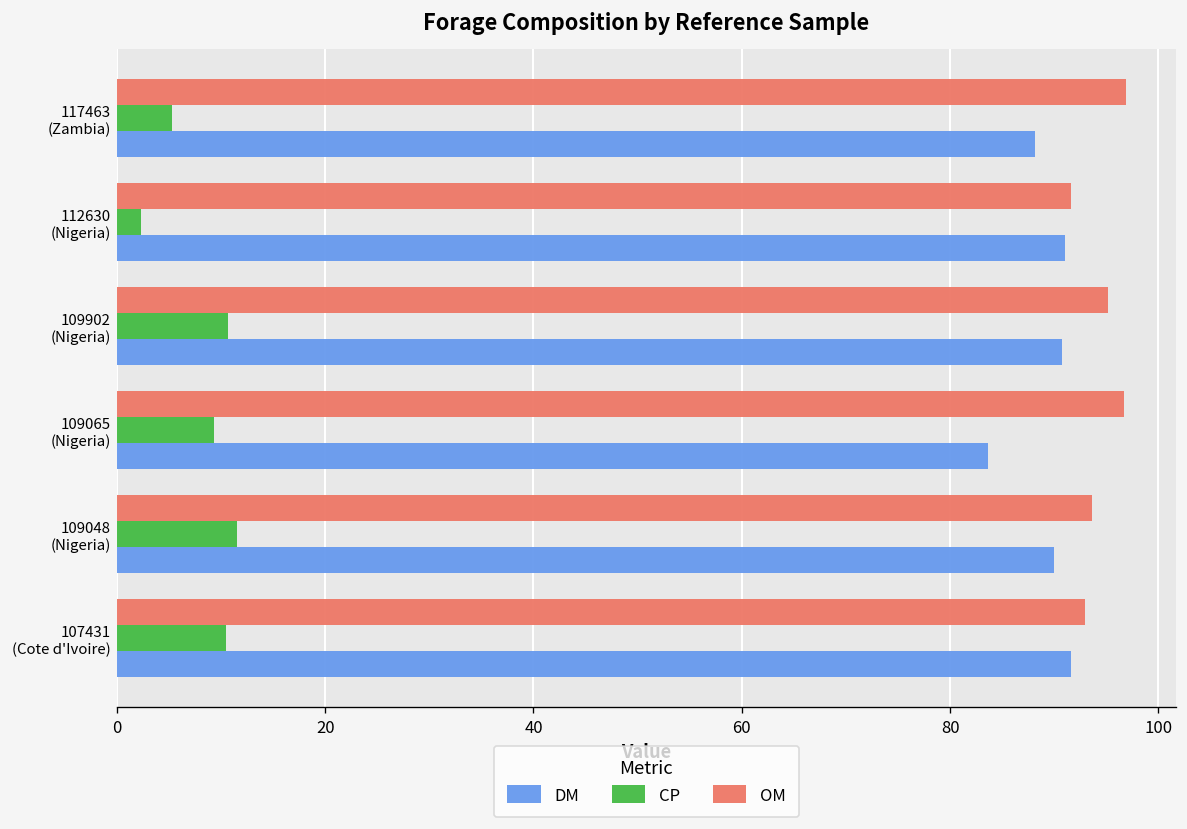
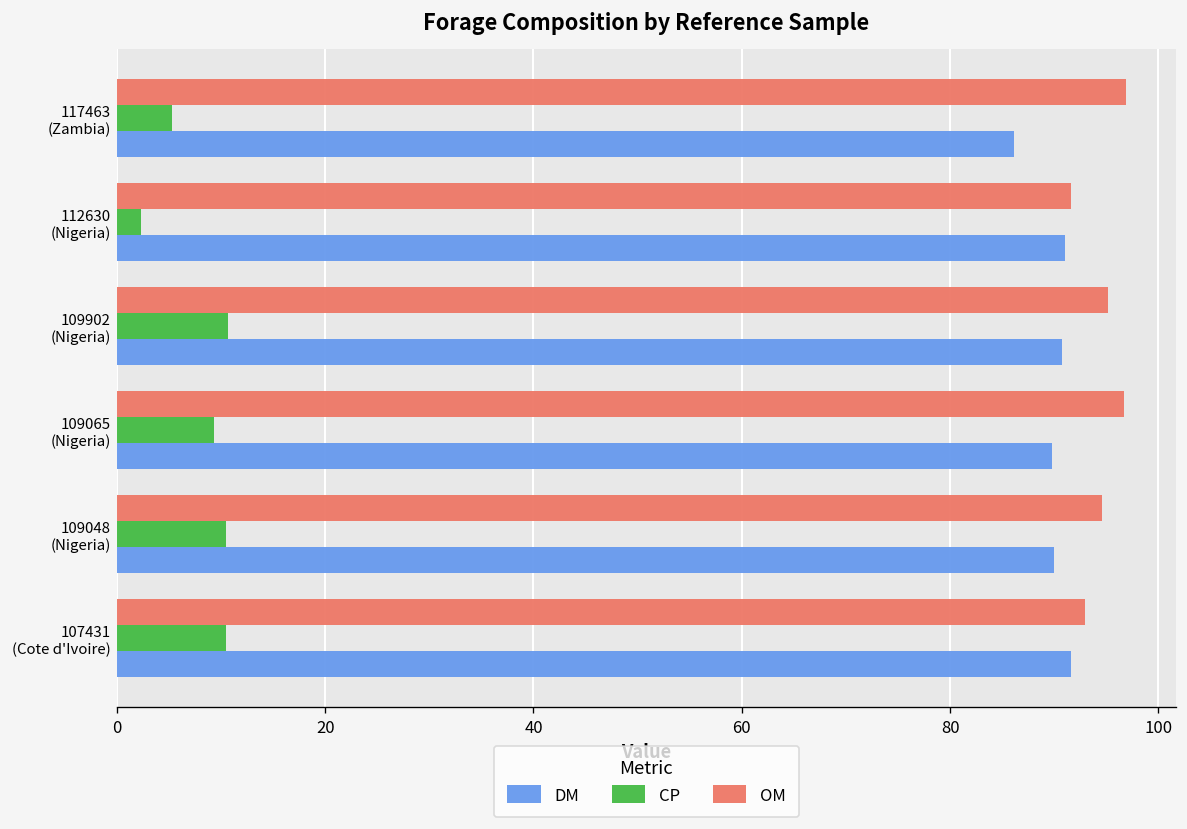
  {
    "DM": {
-     "117463 (Zambia)": 88,
+     "117463 (Zambia)": 86,
      "112630 (Nigeria)": 91,
      "109902 (Nigeria)": 91,
-     "109065 (Nigeria)": 84,
+     "109065 (Nigeria)": 90,
      "109048 (Nigeria)": 90,
      "107431 (Cote d'Ivoire)": 92
    },
    "CP": {
      "117463 (Zambia)": 5,
      "112630 (Nigeria)": 2,
      "109902 (Nigeria)": 11,
      "109065 (Nigeria)": 9,
-     "109048 (Nigeria)": 12,
+     "109048 (Nigeria)": 10,
      "107431 (Cote d'Ivoire)": 10
    },
    "OM": {
      "117463 (Zambia)": 97,
      "112630 (Nigeria)": 92,
      "109902 (Nigeria)": 95,
      "109065 (Nigeria)": 97,
-     "109048 (Nigeria)": 94,
+     "109048 (Nigeria)": 95,
      "107431 (Cote d'Ivoire)": 93
    }
  }
